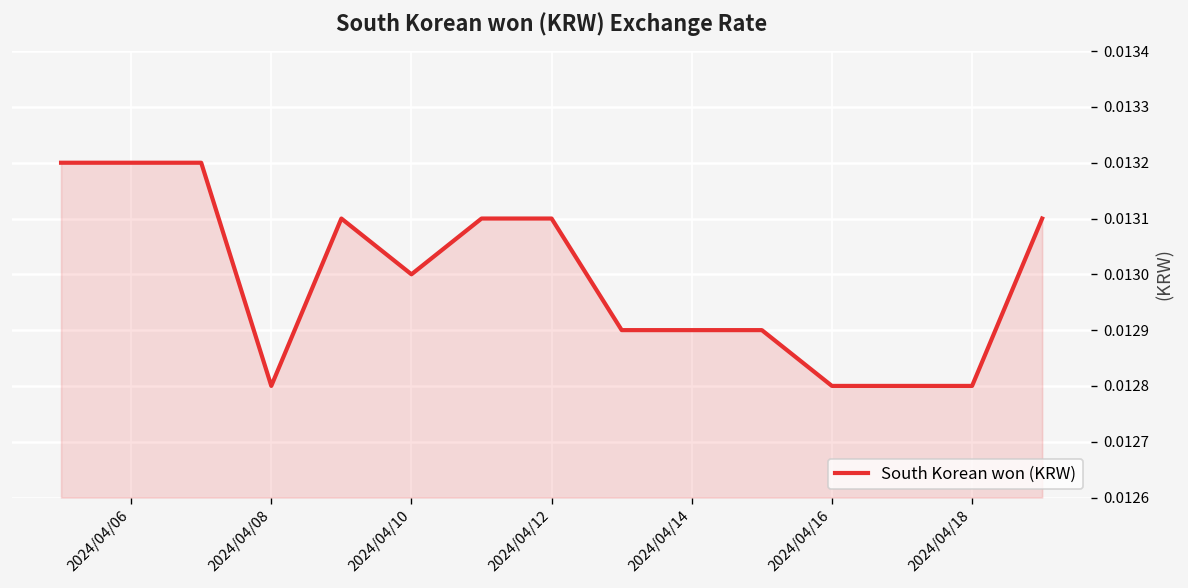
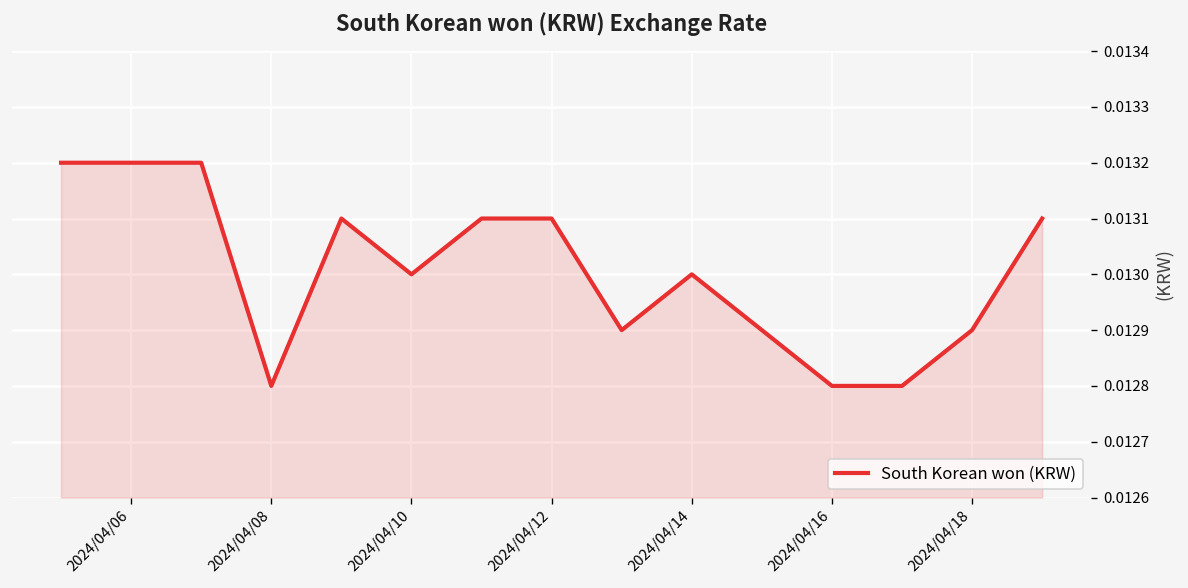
  {
    "2024/04/06": 0.0132,
    "2024/04/08": 0.0128,
    "2024/04/10": 0.0130,
    "2024/04/12": 0.0131,
-   "2024/04/14": 0.0129,
+   "2024/04/14": 0.0130,
    "2024/04/16": 0.0128,
-   "2024/04/18": 0.0128
+   "2024/04/18": 0.0129
  }
